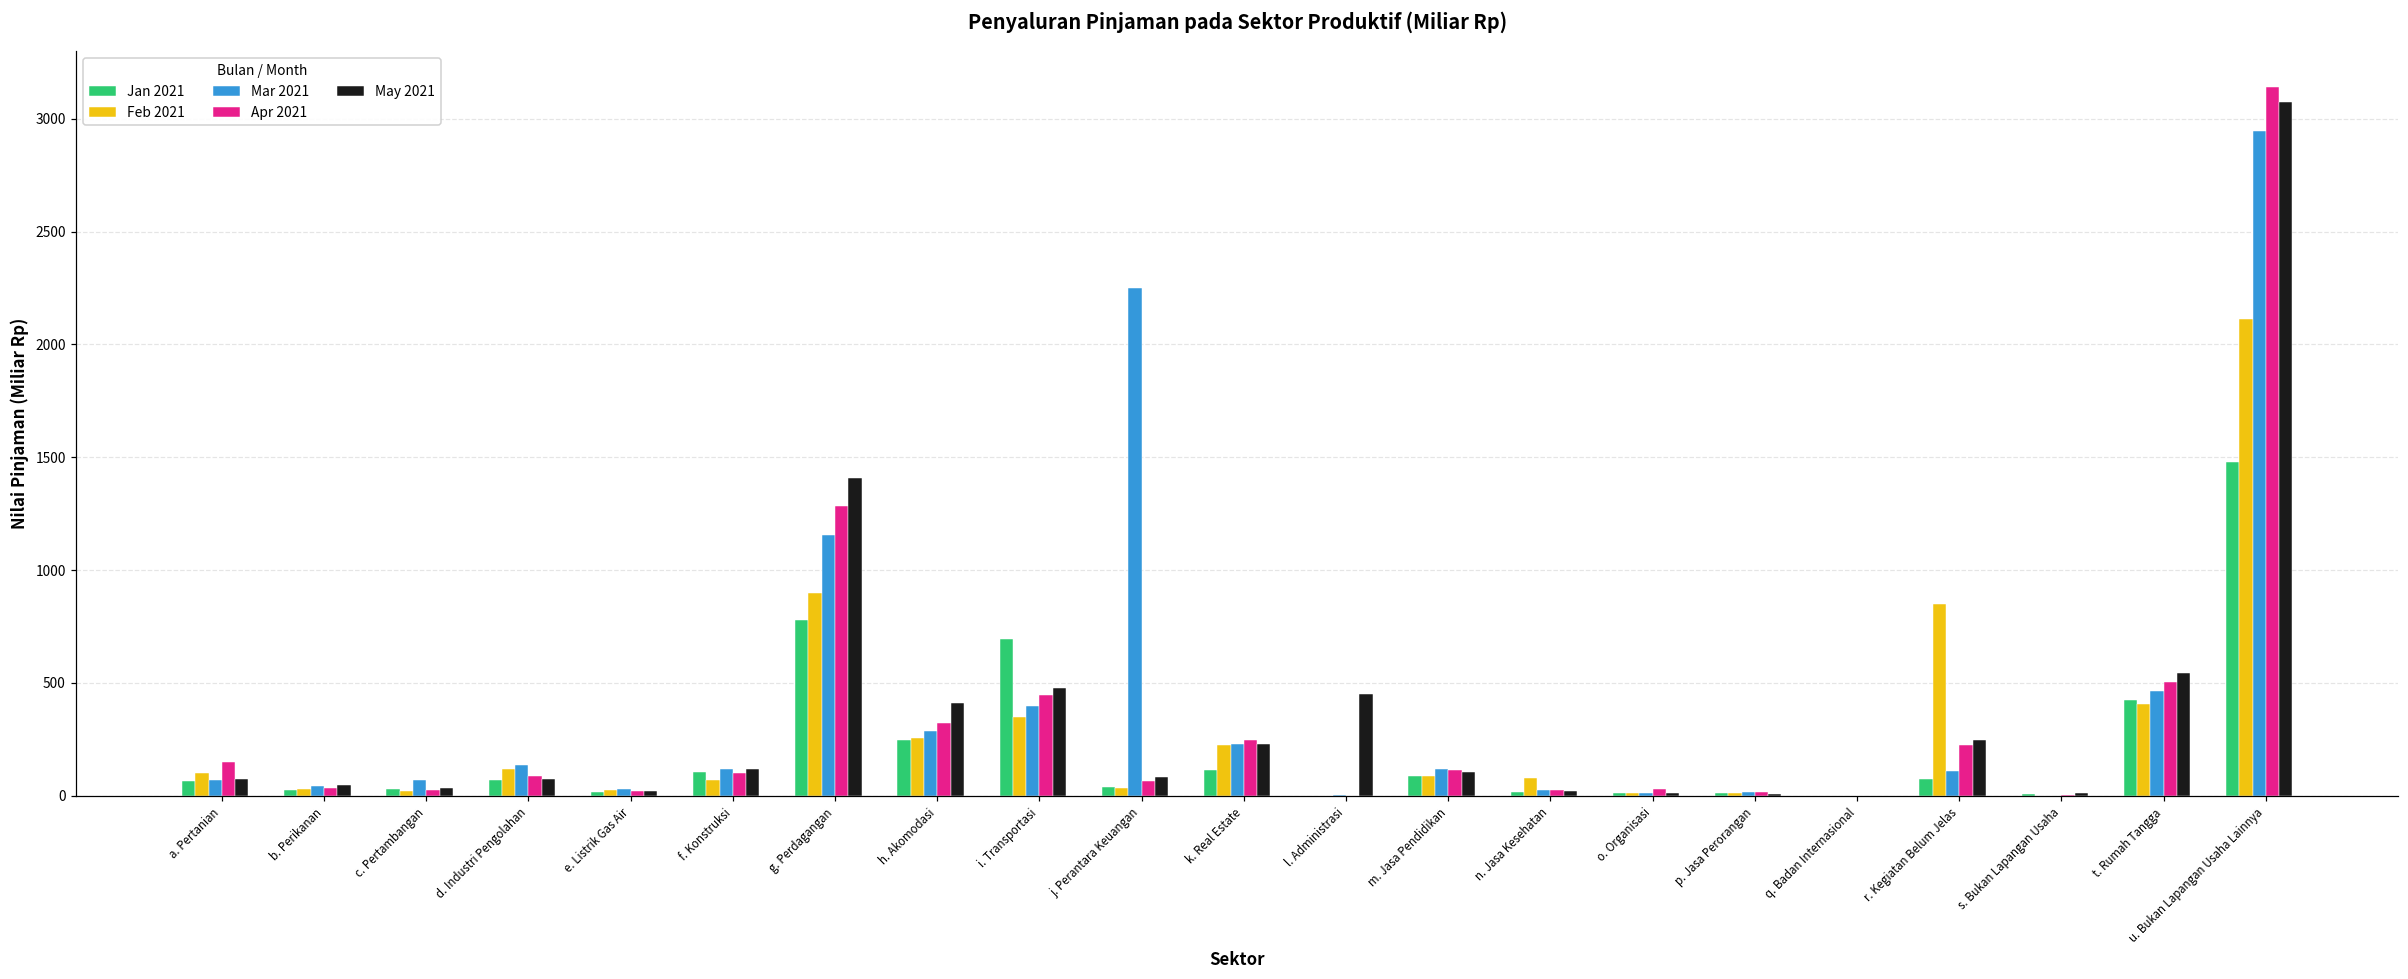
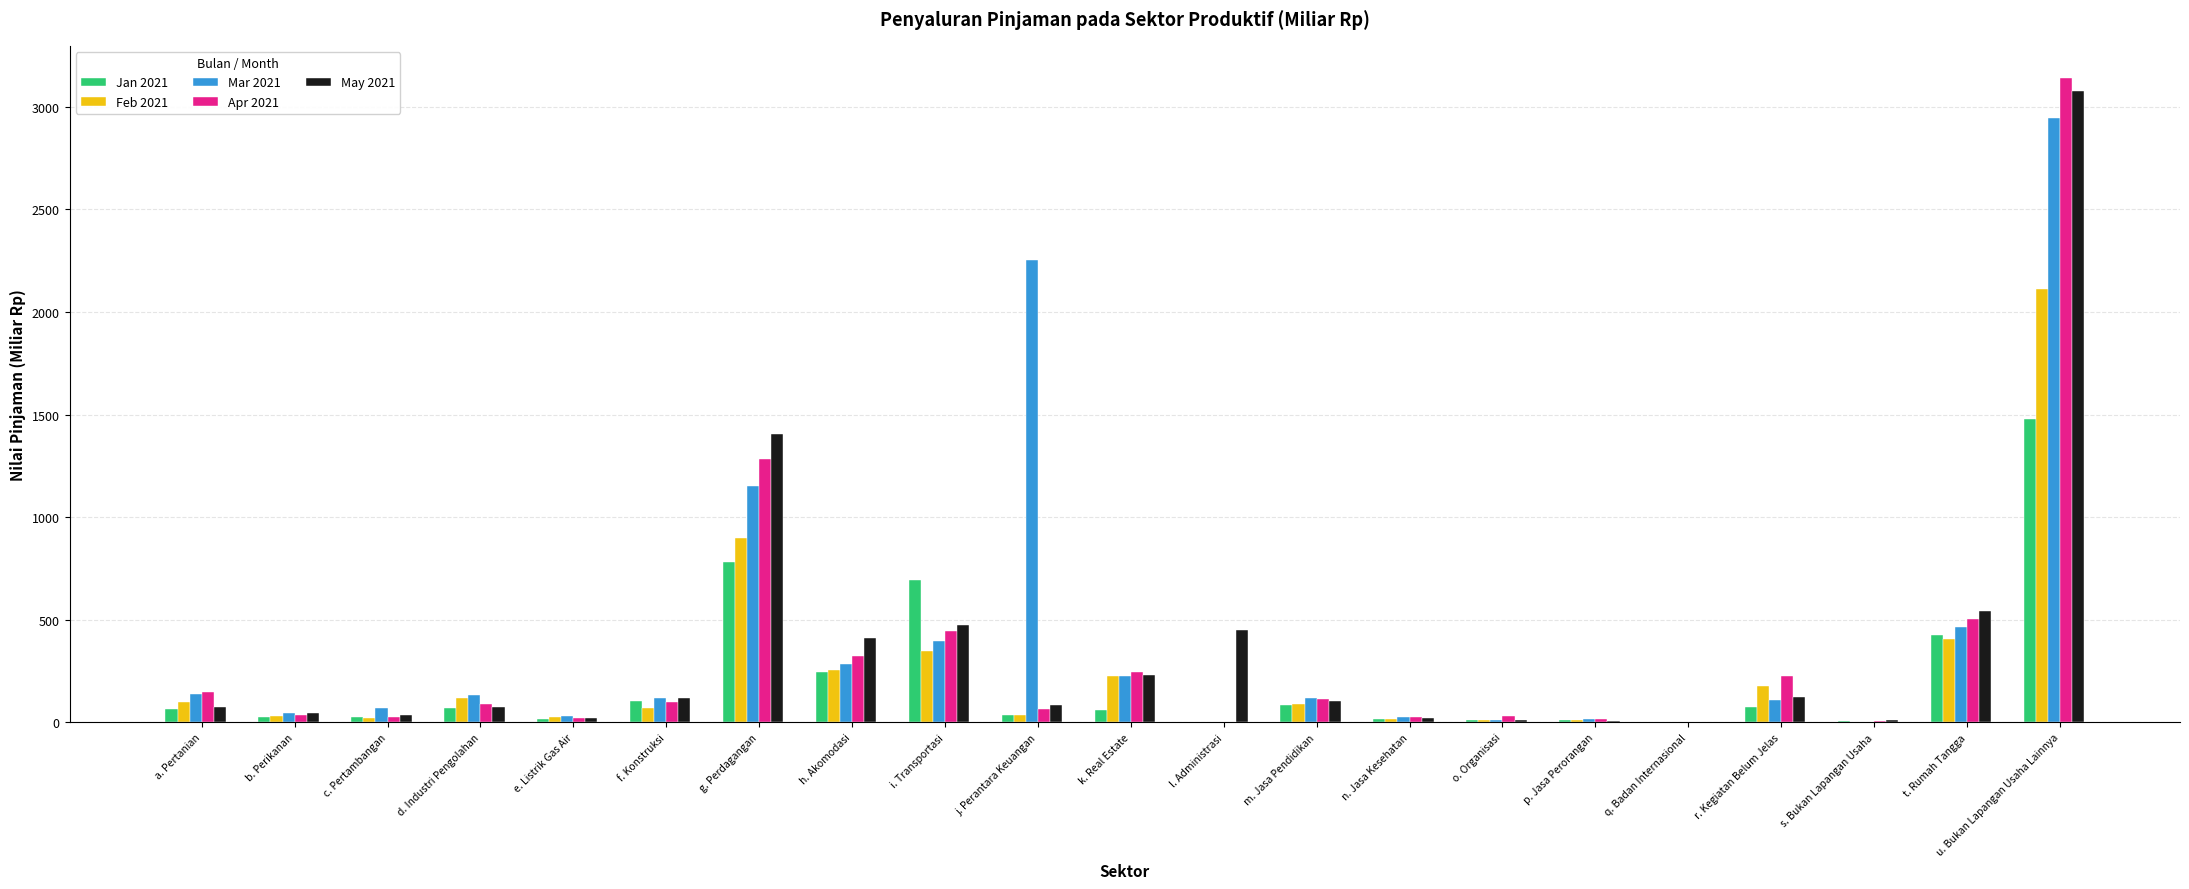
  {
    "Jan 2021": {
      "a. Pertanian": 70,
      "b. Perikanan": 30,
      "c. Pertambangan": 30,
      "d. Industri Pengolahan": 70,
      "e. Listrik Gas Air": 20,
      "f. Konstruksi": 100,
      "g. Perdagangan": 780,
      "h. Akomodasi": 250,
      "i. Transportasi": 700,
      "j. Perantara Keuangan": 40,
-     "k. Real Estate": 120,
+     "k. Real Estate": 60,
      "m. Jasa Pendidikan": 90,
      "n. Jasa Kesehatan": 20,
      "p. Jasa Perorangan": 10,
      "r. Kegiatan Belum Jelas": 70,
      "t. Rumah Tangga": 430,
      "u. Bukan Lapangan Usaha Lainnya": 1480
    },
    "Feb 2021": {
      "a. Pertanian": 100,
      "b. Perikanan": 30,
      "c. Pertambangan": 20,
      "d. Industri Pengolahan": 120,
      "e. Listrik Gas Air": 20,
      "f. Konstruksi": 70,
      "g. Perdagangan": 900,
      "h. Akomodasi": 260,
      "i. Transportasi": 350,
      "j. Perantara Keuangan": 40,
      "k. Real Estate": 230,
      "m. Jasa Pendidikan": 90,
-     "n. Jasa Kesehatan": 80,
+     "n. Jasa Kesehatan": 20,
      "p. Jasa Perorangan": 10,
-     "r. Kegiatan Belum Jelas": 850,
+     "r. Kegiatan Belum Jelas": 180,
      "t. Rumah Tangga": 410,
      "u. Bukan Lapangan Usaha Lainnya": 2110
    },
    "Mar 2021": {
-     "a. Pertanian": 70,
+     "a. Pertanian": 140,
      "b. Perikanan": 40,
      "c. Pertambangan": 70,
      "d. Industri Pengolahan": 140,
      "e. Listrik Gas Air": 30,
      "f. Konstruksi": 120,
      "g. Perdagangan": 1150,
      "h. Akomodasi": 290,
      "i. Transportasi": 400,
      "j. Perantara Keuangan": 2250,
      "k. Real Estate": 230,
      "m. Jasa Pendidikan": 120,
      "n. Jasa Kesehatan": 20,
      "o. Organisasi": 10,
      "p. Jasa Perorangan": 20,
      "r. Kegiatan Belum Jelas": 110,
      "t. Rumah Tangga": 460,
      "u. Bukan Lapangan Usaha Lainnya": 2950
    },
    "Apr 2021": {
      "a. Pertanian": 150,
      "b. Perikanan": 40,
      "c. Pertambangan": 30,
      "d. Industri Pengolahan": 90,
      "e. Listrik Gas Air": 20,
      "f. Konstruksi": 100,
      "g. Perdagangan": 1290,
      "h. Akomodasi": 320,
      "i. Transportasi": 450,
      "j. Perantara Keuangan": 60,
      "k. Real Estate": 250,
      "m. Jasa Pendidikan": 110,
      "n. Jasa Kesehatan": 30,
      "o. Organisasi": 30,
      "p. Jasa Perorangan": 20,
      "r. Kegiatan Belum Jelas": 220,
      "t. Rumah Tangga": 510,
      "u. Bukan Lapangan Usaha Lainnya": 3140
    },
    "May 2021": {
      "a. Pertanian": 70,
      "b. Perikanan": 50,
      "c. Pertambangan": 40,
      "d. Industri Pengolahan": 70,
      "e. Listrik Gas Air": 20,
      "f. Konstruksi": 120,
      "g. Perdagangan": 1410,
      "h. Akomodasi": 410,
      "i. Transportasi": 480,
      "j. Perantara Keuangan": 80,
      "k. Real Estate": 230,
      "l. Administrasi": 450,
      "m. Jasa Pendidikan": 100,
      "n. Jasa Kesehatan": 20,
-     "r. Kegiatan Belum Jelas": 250,
+     "r. Kegiatan Belum Jelas": 120,
      "s. Bukan Lapangan Usaha": 10,
      "t. Rumah Tangga": 540,
      "u. Bukan Lapangan Usaha Lainnya": 3080
    }
  }
